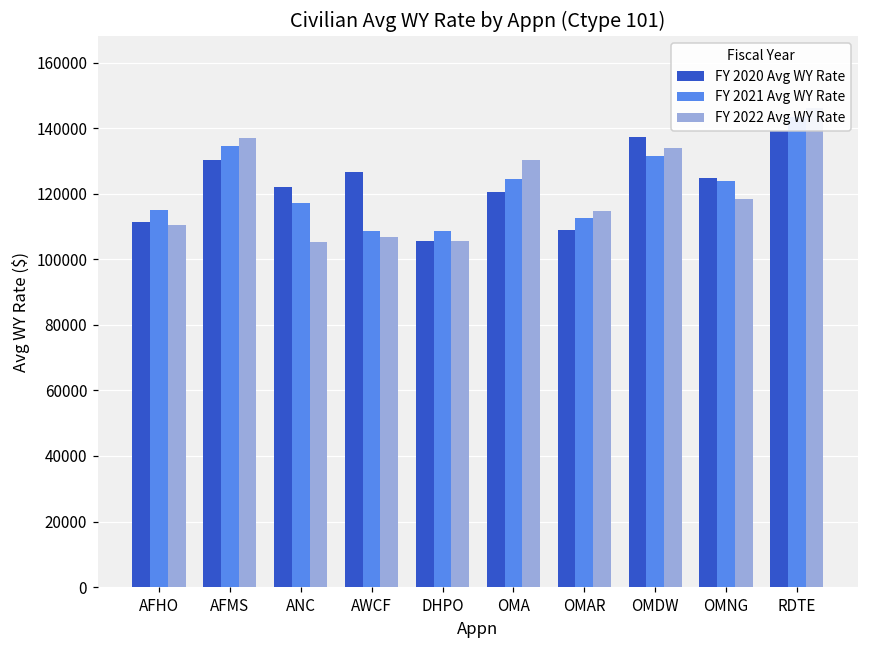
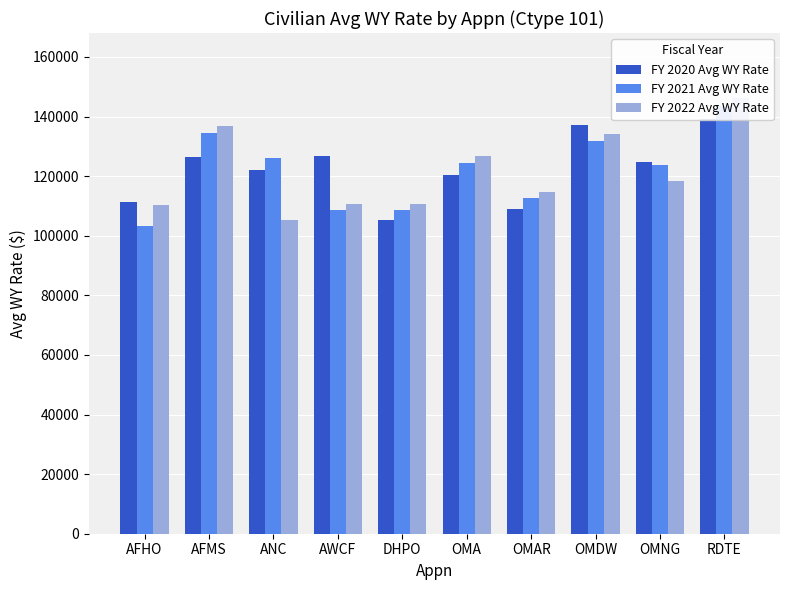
  {
    "FY 2020 Avg WY Rate": {
      "AFHO": 111000,
-     "AFMS": 130000,
+     "AFMS": 126000,
      "ANC": 122000,
      "AWCF": 127000,
      "DHPO": 105000,
      "OMA": 121000,
      "OMAR": 109000,
      "OMDW": 137000,
      "OMNG": 125000
    },
    "FY 2021 Avg WY Rate": {
-     "AFHO": 115000,
+     "AFHO": 103000,
      "AFMS": 135000,
-     "ANC": 117000,
+     "ANC": 126000,
      "AWCF": 109000,
      "DHPO": 109000,
      "OMA": 124000,
      "OMAR": 113000,
      "OMDW": 132000,
      "OMNG": 124000
    },
    "FY 2022 Avg WY Rate": {
      "AFHO": 110000,
      "AFMS": 137000,
      "ANC": 105000,
-     "AWCF": 107000,
-     "DHPO": 106000,
-     "OMA": 130000,
+     "AWCF": 111000,
+     "DHPO": 111000,
+     "OMA": 127000,
      "OMAR": 115000,
      "OMDW": 134000,
      "OMNG": 118000
    }
  }
